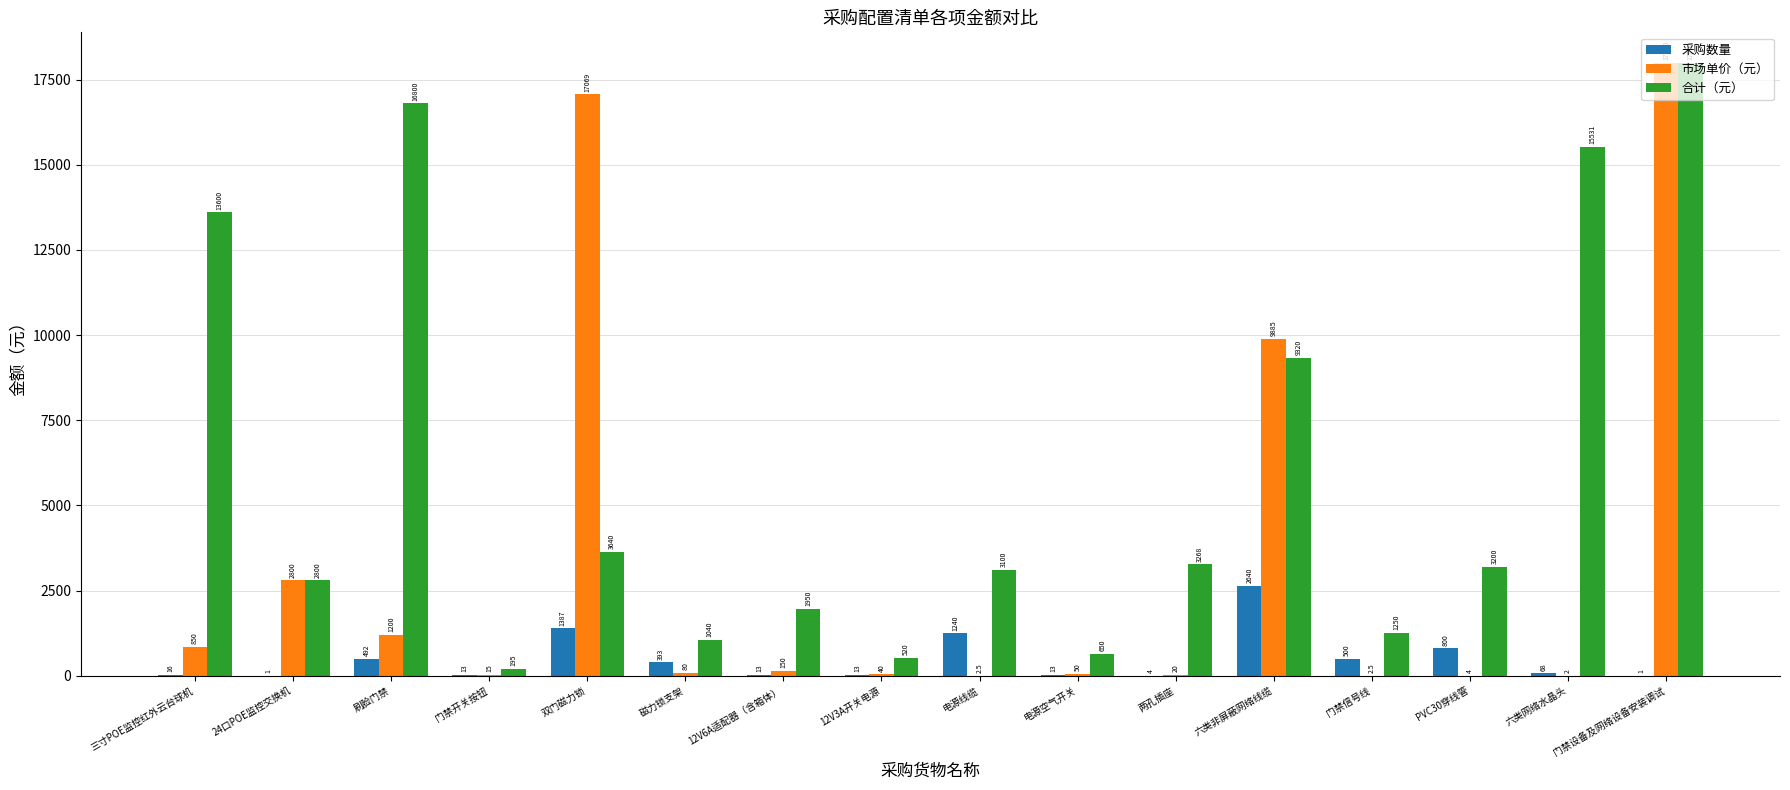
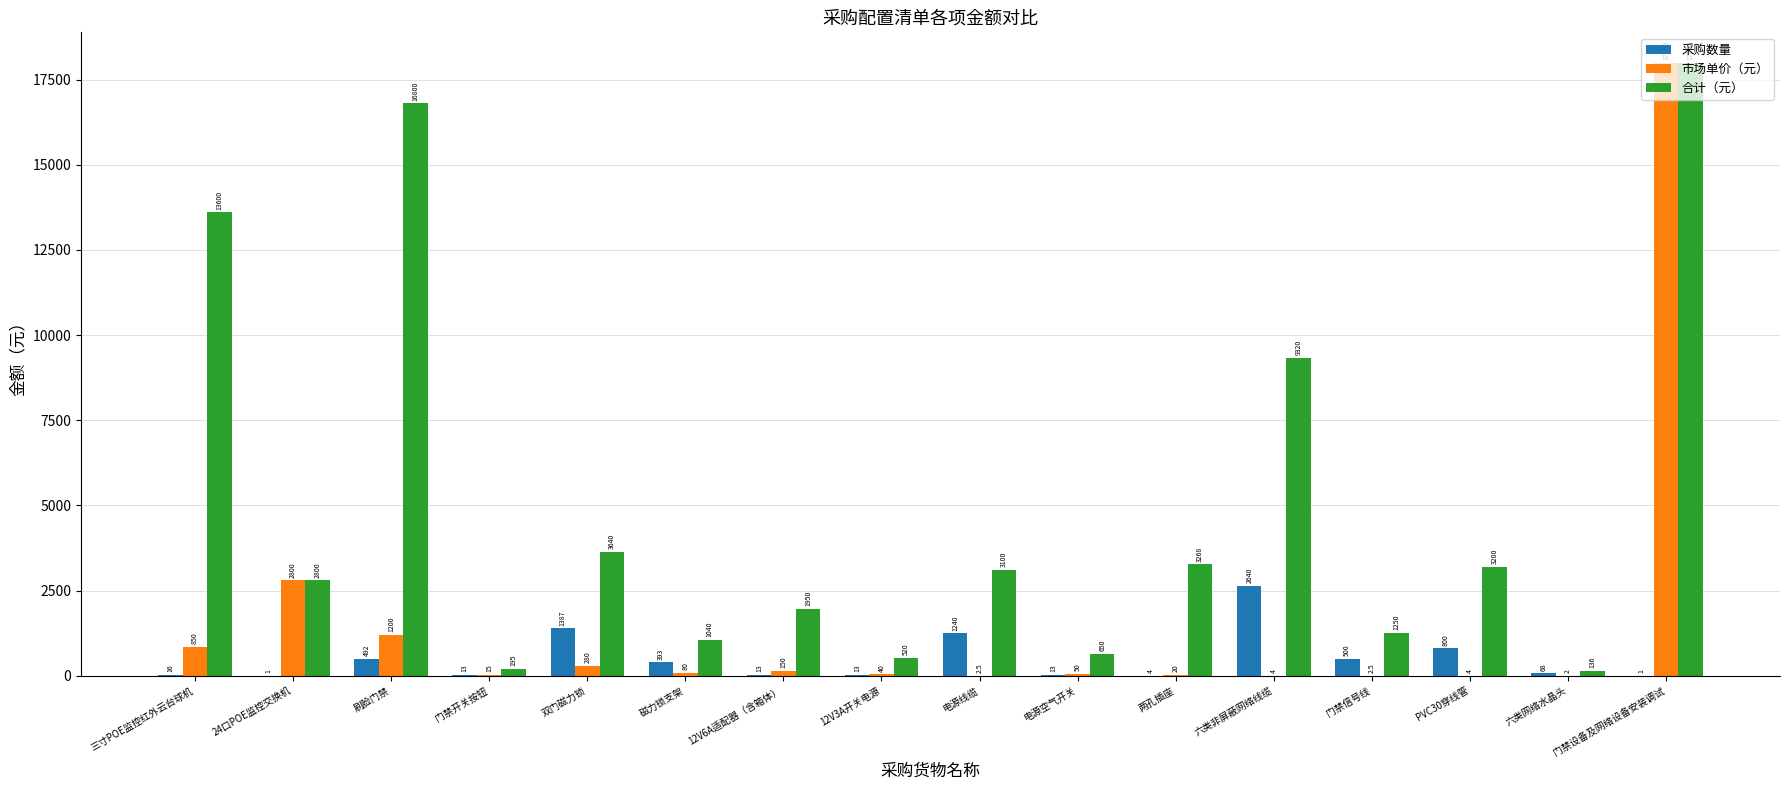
  {
    "采购数量": {
      "三寸POE监控红外云台球机": 16,
      "24口POE监控交换机": 1,
      "刷脸门禁": 492,
      "门禁开关按钮": 13,
      "双门磁力锁": 1387,
      "磁力锁支架": 393,
      "12V6A适配器（含箱体）": 13,
      "12V3A开关电源": 13,
      "电源线缆": 1240,
      "电源空气开关": 13,
      "两孔插座": 4,
      "六类非屏蔽网络线缆": 2640,
      "门禁信号线": 500,
      "PVC30穿线管": 800,
      "六类网络水晶头": 68,
      "门禁设备及网络设备安装调试": 1
    },
    "市场单价（元）": {
      "三寸POE监控红外云台球机": 850,
      "24口POE监控交换机": 2800,
      "刷脸门禁": 1200,
      "门禁开关按钮": 15,
-     "双门磁力锁": 17069,
+     "双门磁力锁": 280,
      "磁力锁支架": 80,
      "12V6A适配器（含箱体）": 150,
      "12V3A开关电源": 40,
      "电源线缆": 2.5,
      "电源空气开关": 50,
      "两孔插座": 20,
-     "六类非屏蔽网络线缆": 9885,
+     "六类非屏蔽网络线缆": 4,
      "门禁信号线": 2.5,
      "PVC30穿线管": 4,
      "六类网络水晶头": 2
    },
    "合计（元）": {
      "三寸POE监控红外云台球机": 13600,
      "24口POE监控交换机": 2800,
      "刷脸门禁": 16800,
      "门禁开关按钮": 195,
      "双门磁力锁": 3640,
      "磁力锁支架": 1040,
      "12V6A适配器（含箱体）": 1950,
      "12V3A开关电源": 520,
      "电源线缆": 3100,
      "电源空气开关": 650,
      "两孔插座": 3268,
      "六类非屏蔽网络线缆": 9320,
      "门禁信号线": 1250,
      "PVC30穿线管": 3200,
-     "六类网络水晶头": 15531
+     "六类网络水晶头": 136
    }
  }
